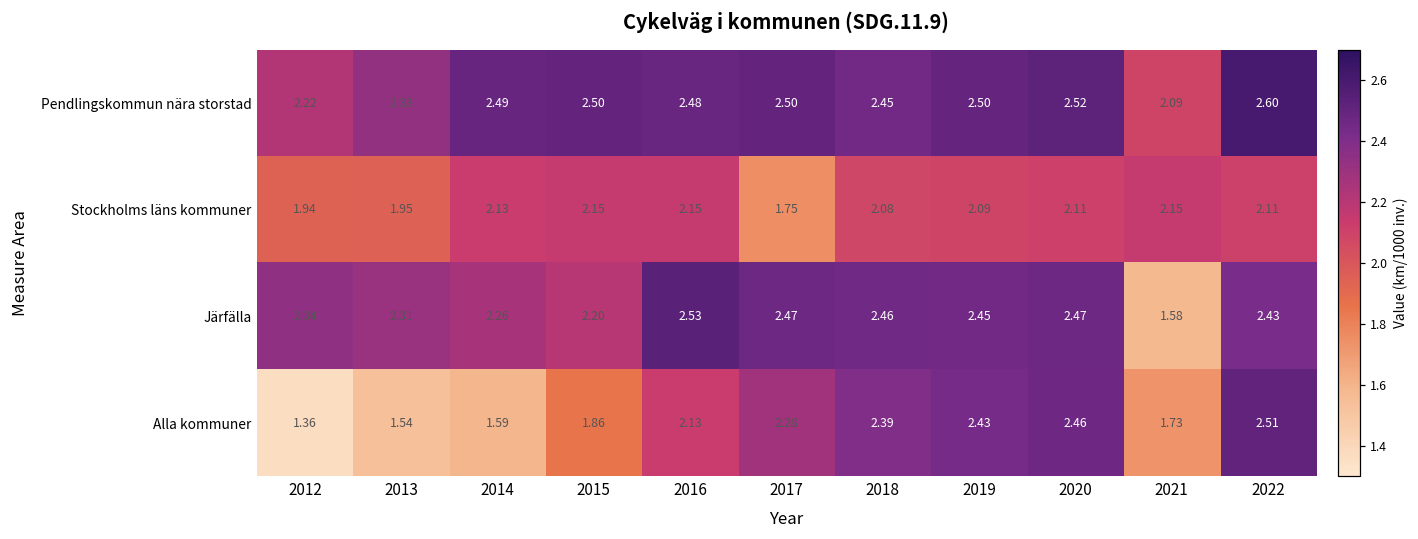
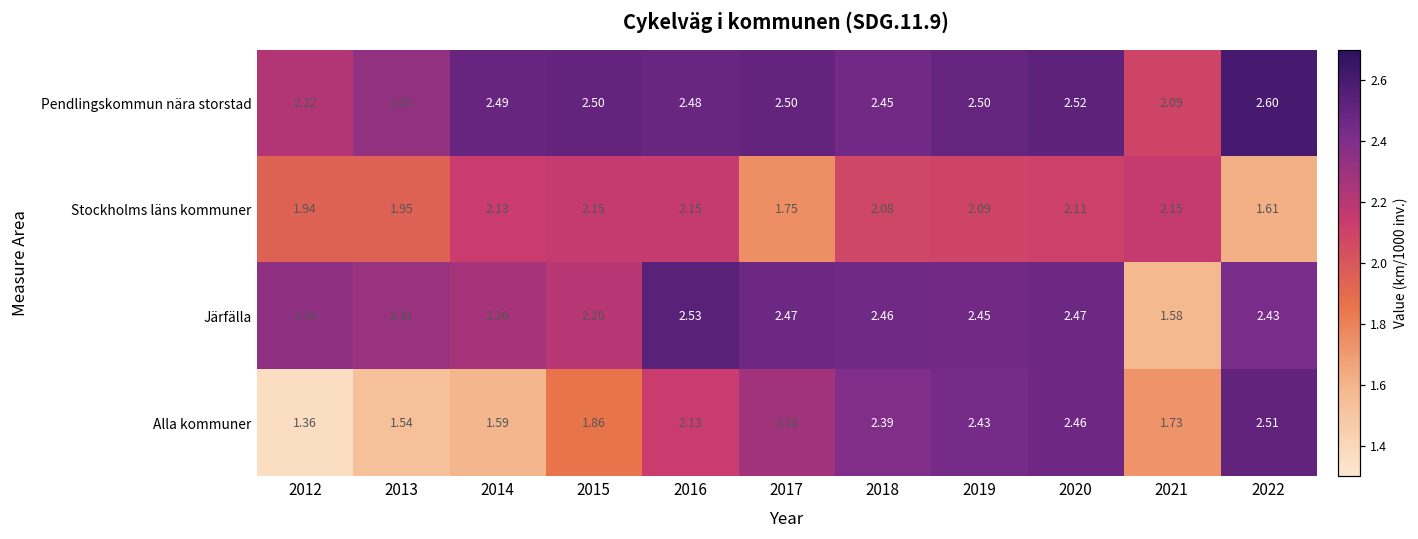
  {
    "Pendlingskommun nära storstad": {
      "2012": 2.22,
      "2013": 2.33,
      "2014": 2.49,
      "2015": 2.50,
      "2016": 2.48,
      "2017": 2.50,
      "2018": 2.45,
      "2019": 2.50,
      "2020": 2.52,
      "2021": 2.09,
      "2022": 2.60
    },
    "Stockholms läns kommuner": {
      "2012": 1.94,
      "2013": 1.95,
      "2014": 2.13,
      "2015": 2.15,
      "2016": 2.15,
      "2017": 1.75,
      "2018": 2.08,
      "2019": 2.09,
      "2020": 2.11,
      "2021": 2.15,
-     "2022": 2.11
+     "2022": 1.61
    },
    "Järfälla": {
      "2012": 2.34,
      "2013": 2.31,
      "2014": 2.26,
      "2015": 2.20,
      "2016": 2.53,
      "2017": 2.47,
      "2018": 2.46,
      "2019": 2.45,
      "2020": 2.47,
      "2021": 1.58,
      "2022": 2.43
    },
    "Alla kommuner": {
      "2012": 1.36,
      "2013": 1.54,
      "2014": 1.59,
      "2015": 1.86,
      "2016": 2.13,
      "2017": 2.28,
      "2018": 2.39,
      "2019": 2.43,
      "2020": 2.46,
      "2021": 1.73,
      "2022": 2.51
    }
  }
